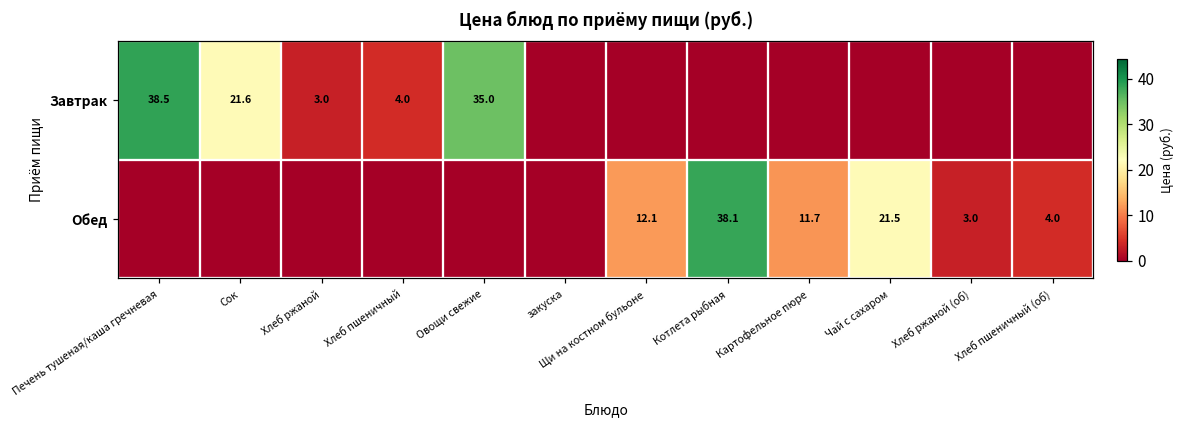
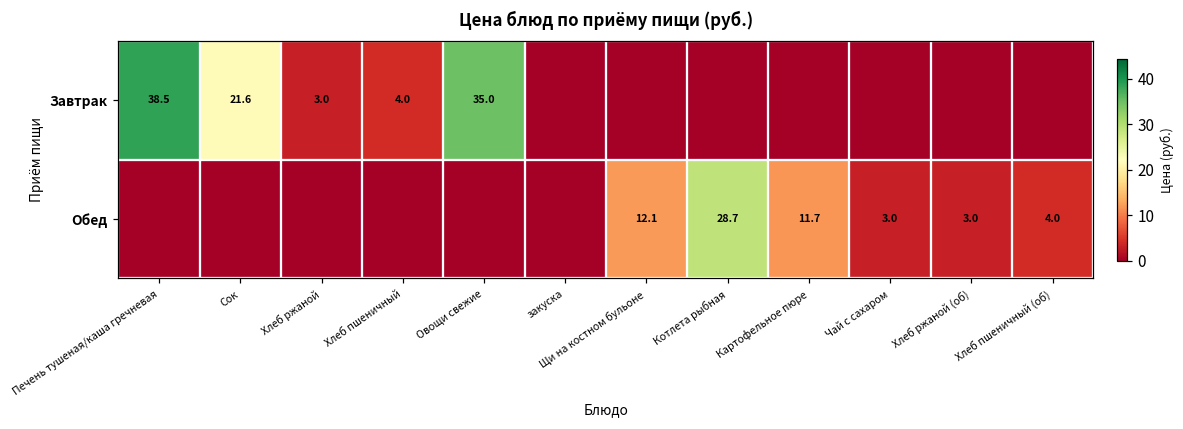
  {
    "Завтрак": {
      "Печень тушеная/каша гречневая": 38.5,
      "Сок": 21.6,
      "Хлеб ржаной": 3.0,
      "Хлеб пшеничный": 4.0,
      "Овощи свежие": 35.0
    },
    "Обед": {
      "Щи на костном бульоне": 12.1,
-     "Котлета рыбная": 38.1,
+     "Котлета рыбная": 28.7,
      "Картофельное пюре": 11.7,
-     "Чай с сахаром": 21.5,
+     "Чай с сахаром": 3.0,
      "Хлеб ржаной (об)": 3.0,
      "Хлеб пшеничный (об)": 4.0
    }
  }
